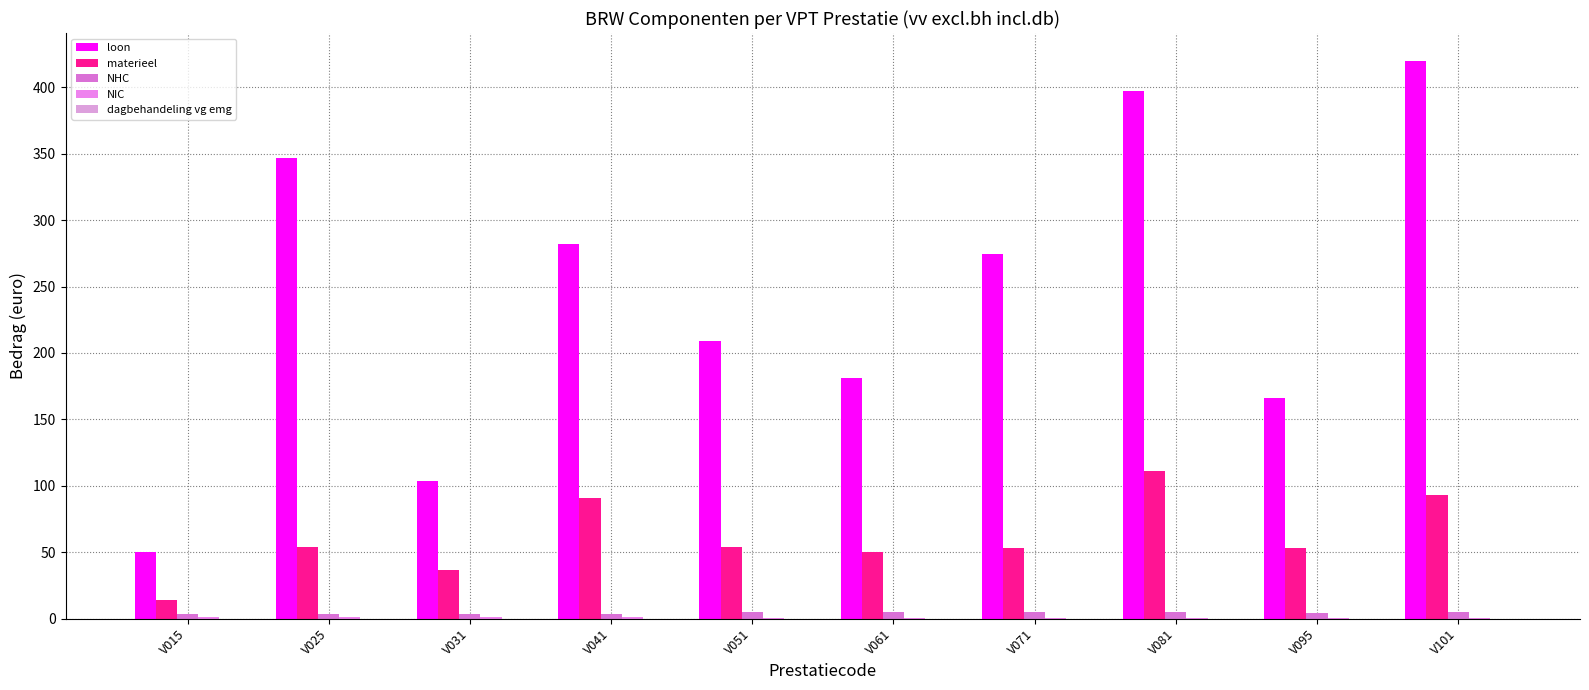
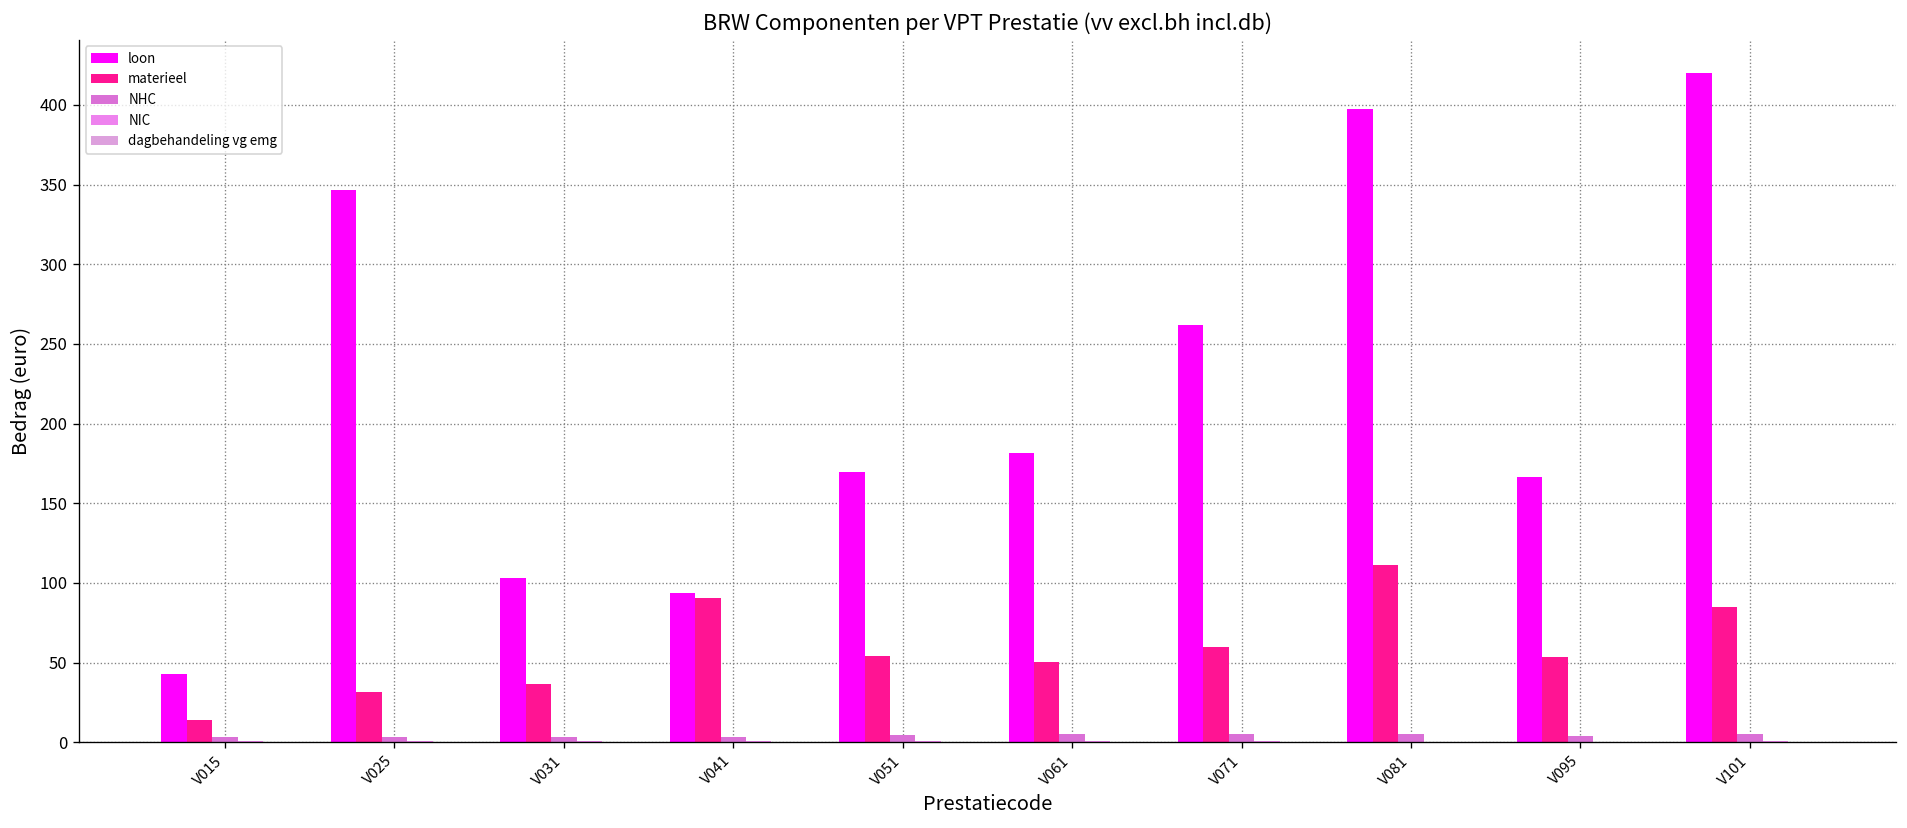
  {
    "loon": {
-     "V015": 50,
+     "V015": 43,
      "V025": 347,
      "V031": 103,
-     "V041": 282,
-     "V051": 209,
+     "V041": 94,
+     "V051": 170,
      "V061": 181,
-     "V071": 274,
+     "V071": 262,
      "V081": 397,
      "V095": 166,
      "V101": 420
    },
    "materieel": {
      "V015": 14,
-     "V025": 54,
+     "V025": 32,
      "V031": 37,
      "V041": 91,
      "V051": 54,
      "V061": 50,
-     "V071": 53,
+     "V071": 60,
      "V081": 111,
      "V095": 53,
-     "V101": 93
+     "V101": 85
    }
  }
